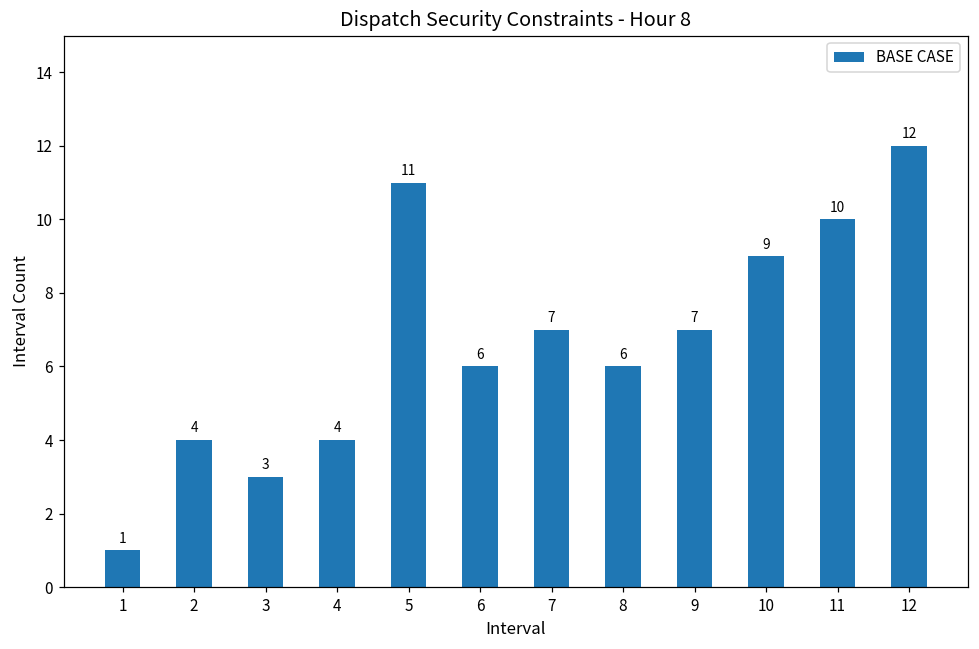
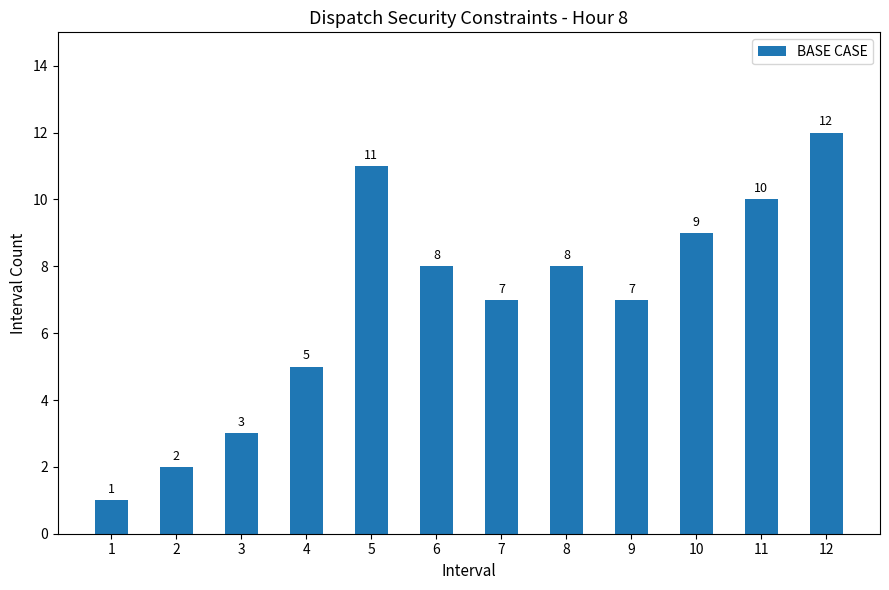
  {
    "1": 1,
-   "2": 4,
+   "2": 2,
    "3": 3,
-   "4": 4,
+   "4": 5,
    "5": 11,
-   "6": 6,
+   "6": 8,
    "7": 7,
-   "8": 6,
+   "8": 8,
    "9": 7,
    "10": 9,
    "11": 10,
    "12": 12
  }
